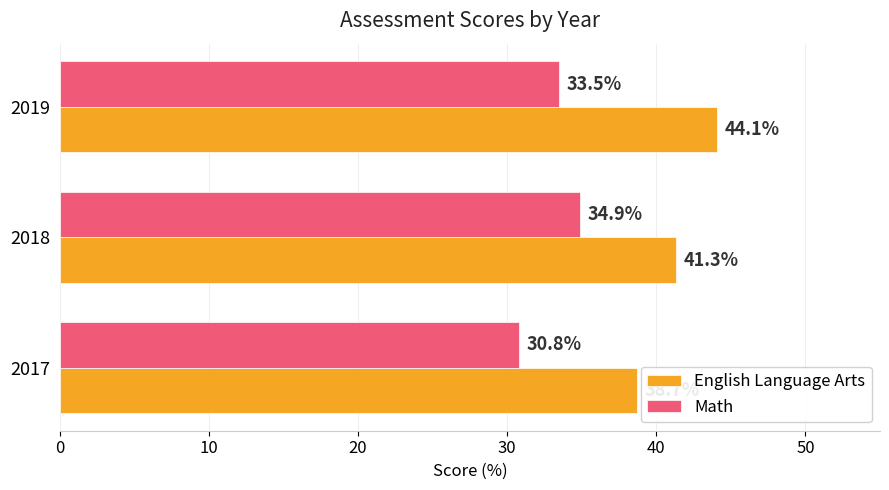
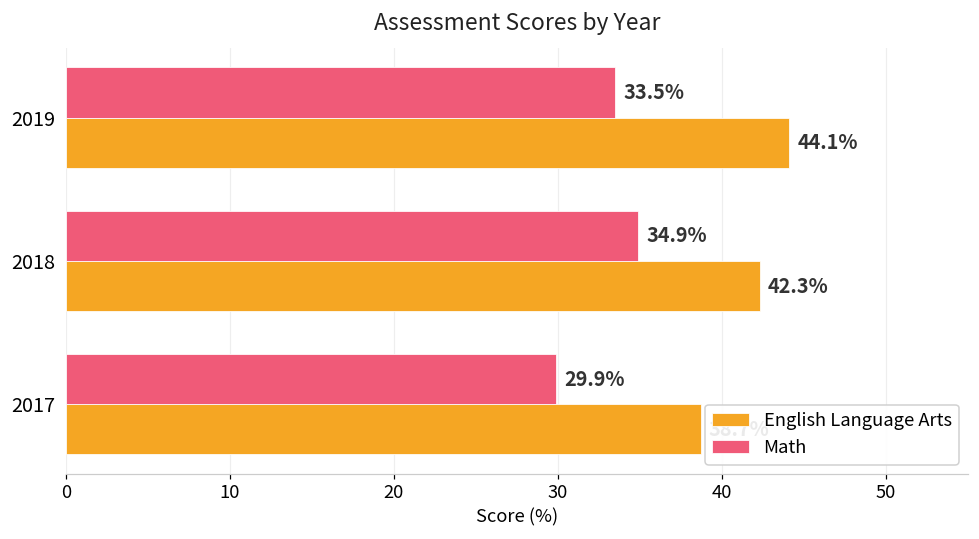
  {
    "English Language Arts": {
      "2019": "44.1%",
-     "2018": "41.3%"
+     "2018": "42.3%"
    },
    "Math": {
      "2019": "33.5%",
      "2018": "34.9%",
-     "2017": "30.8%"
+     "2017": "29.9%"
    }
  }
